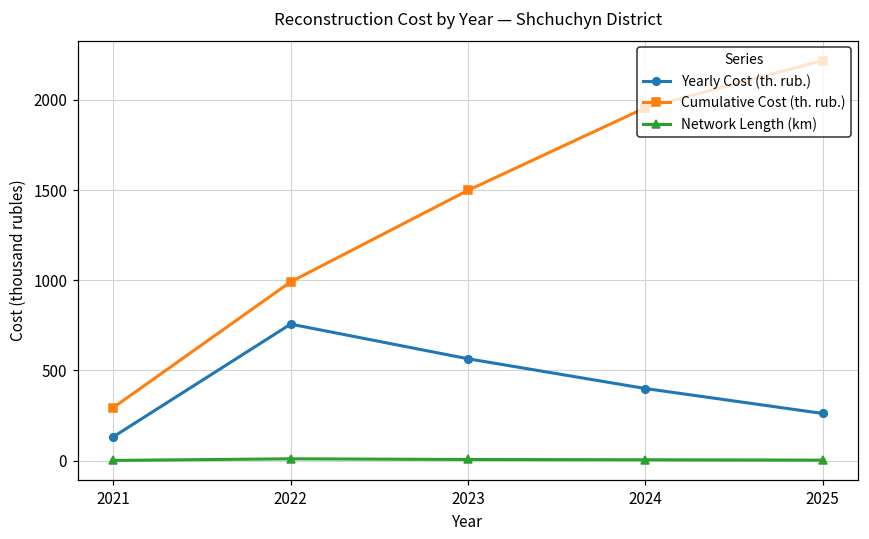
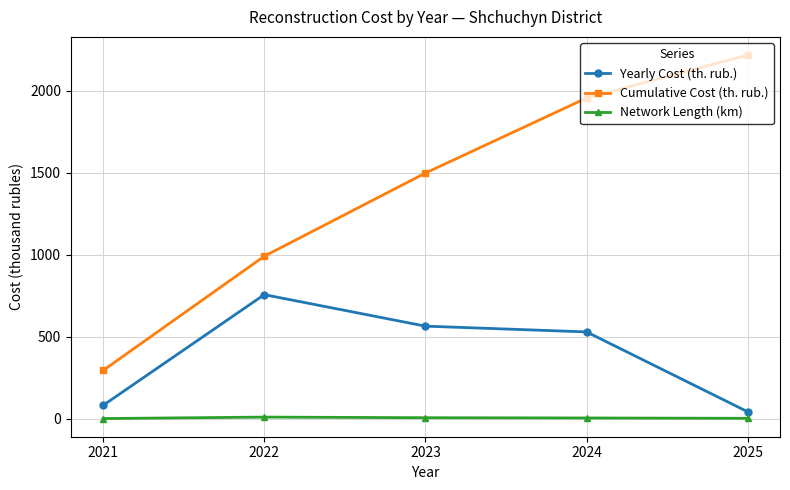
  {
    "Yearly Cost (th. rub.)": {
-     "2021": 130,
+     "2021": 80,
      "2022": 760,
      "2023": 560,
-     "2024": 400,
-     "2025": 260
+     "2024": 530,
+     "2025": 40
    },
    "Cumulative Cost (th. rub.)": {
      "2021": 290,
      "2022": 990,
      "2023": 1500
    },
    "Network Length (km)": {
      "2021": 0,
      "2022": 10,
      "2023": 10,
      "2024": 10,
      "2025": 0
    }
  }
